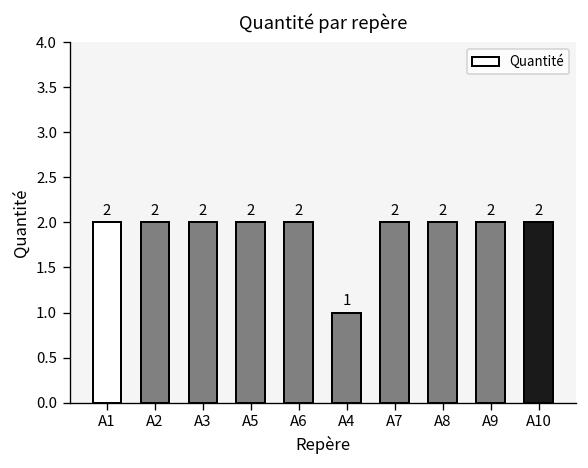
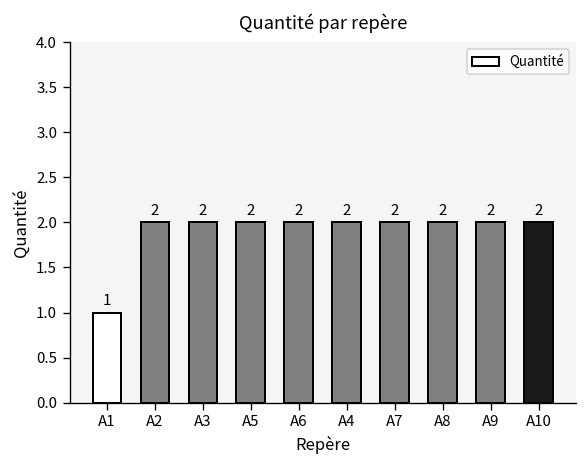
  {
-   "A1": 2,
+   "A1": 1,
    "A2": 2,
    "A3": 2,
    "A5": 2,
    "A6": 2,
-   "A4": 1,
+   "A4": 2,
    "A7": 2,
    "A8": 2,
    "A9": 2,
    "A10": 2
  }
